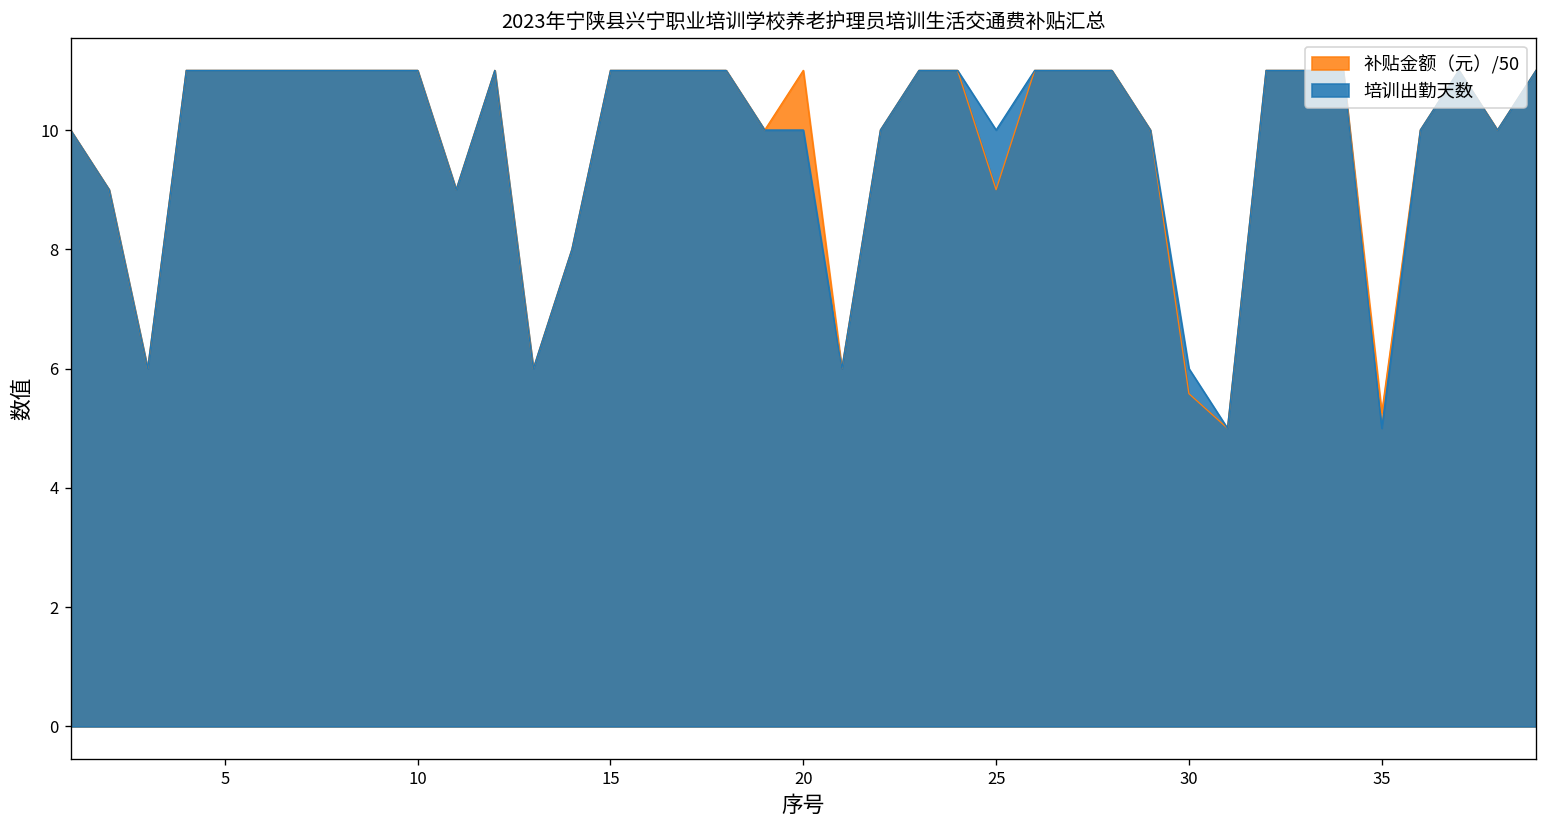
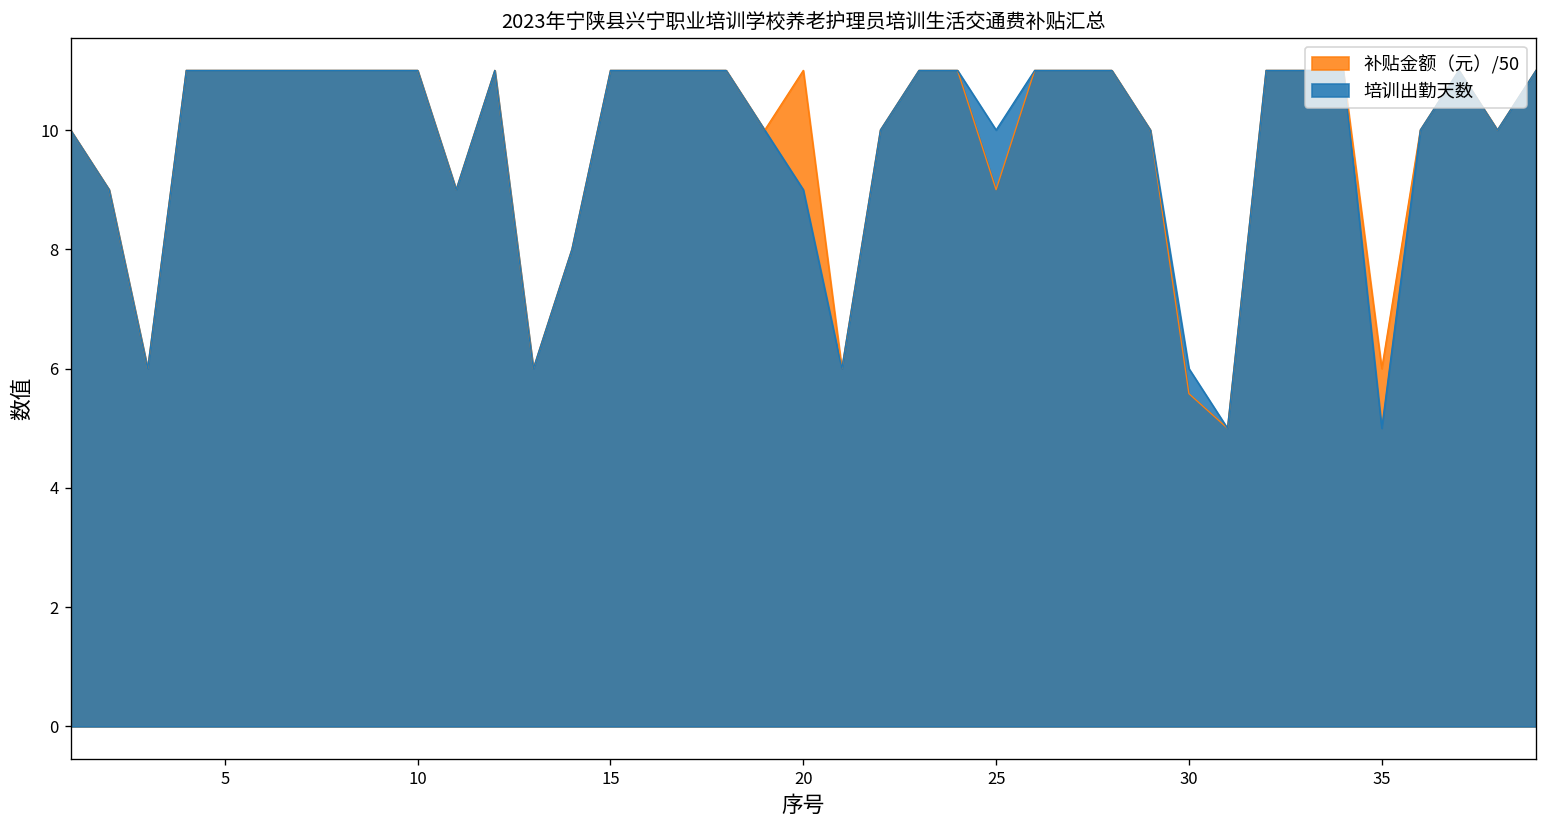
  {
    "补贴金额（元）/50": {
      "20": 11.0,
      "25": 9.0,
      "30": 5.6,
-     "35": 5.3
+     "35": 6.0
    },
    "培训出勤天数": {
-     "20": 10,
+     "20": 9,
      "25": 10,
      "30": 6,
      "35": 5
    }
  }
